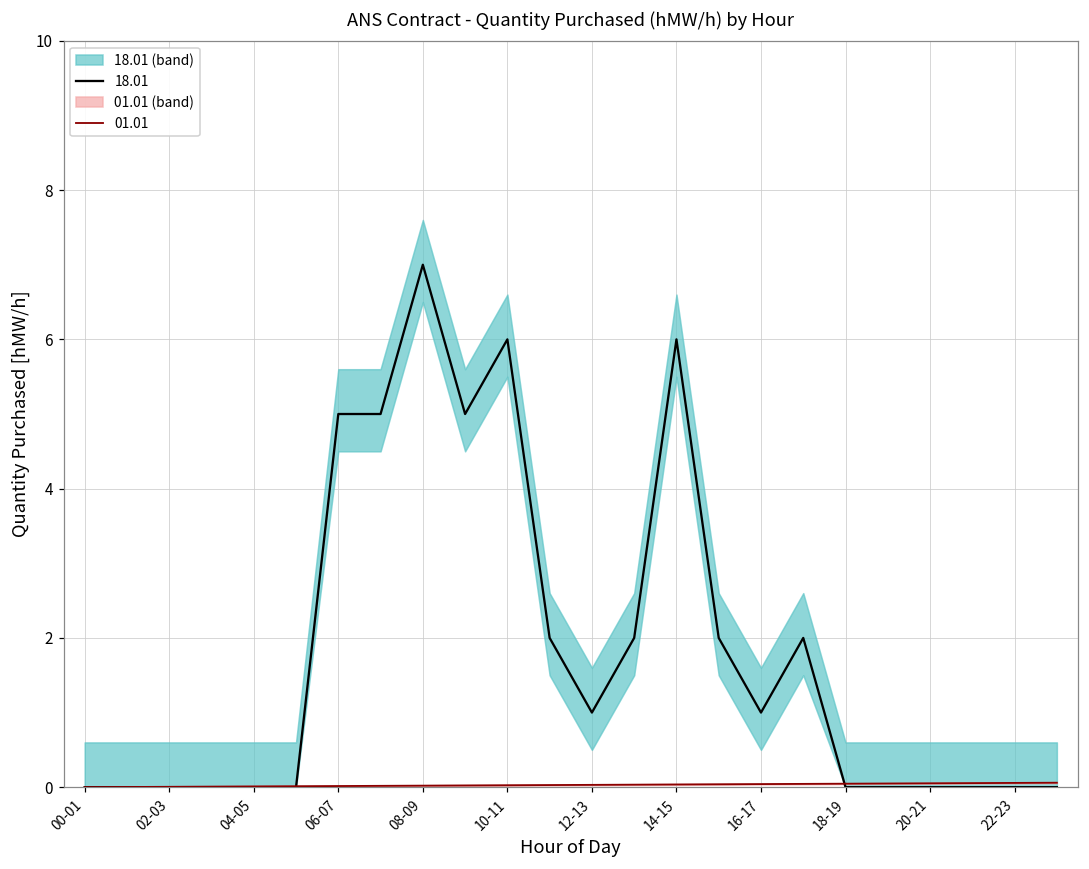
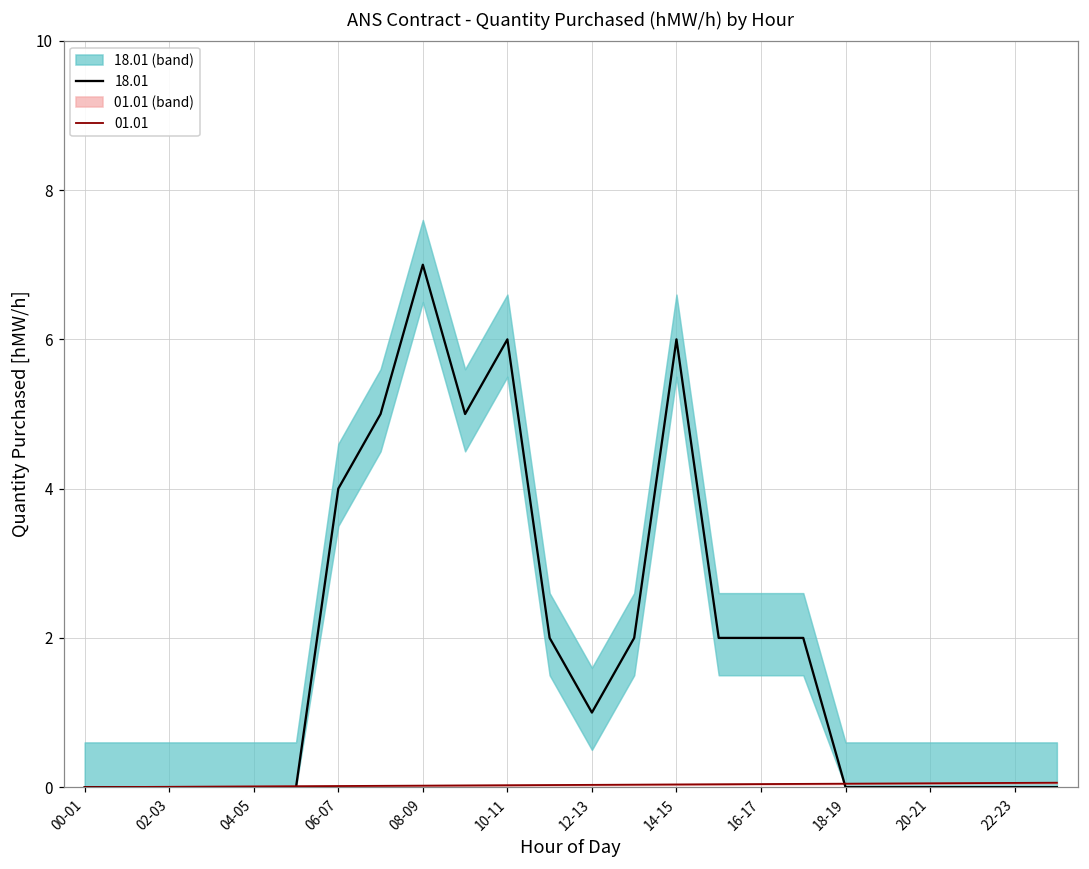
  {
    "18.01 (band)": {
      "00-01": 0.6,
      "02-03": 0.6,
      "04-05": 0.6,
      "18-19": 0.6,
      "20-21": 0.6,
      "22-23": 0.6
    },
    "18.01": {
-     "06-07": 5,
+     "06-07": 4,
      "08-09": 7,
      "10-11": 6,
      "12-13": 1,
      "14-15": 6,
-     "16-17": 1,
+     "16-17": 2,
      "18-19": 0,
      "20-21": 0,
      "22-23": 0
    }
  }
